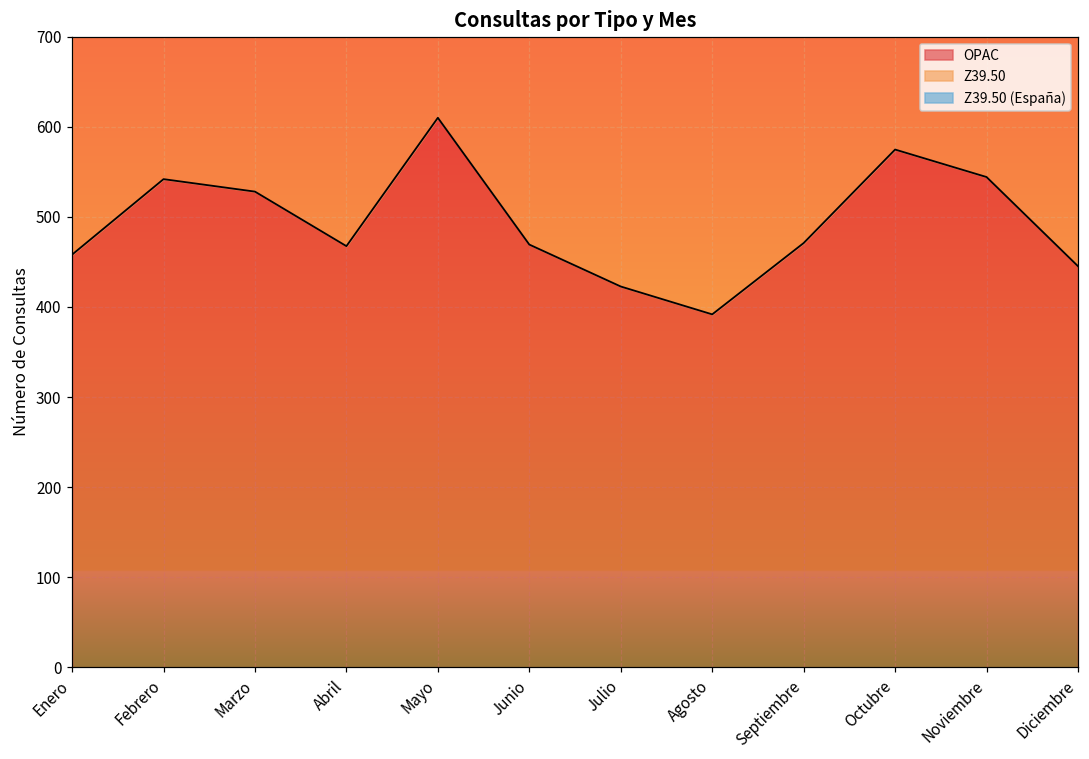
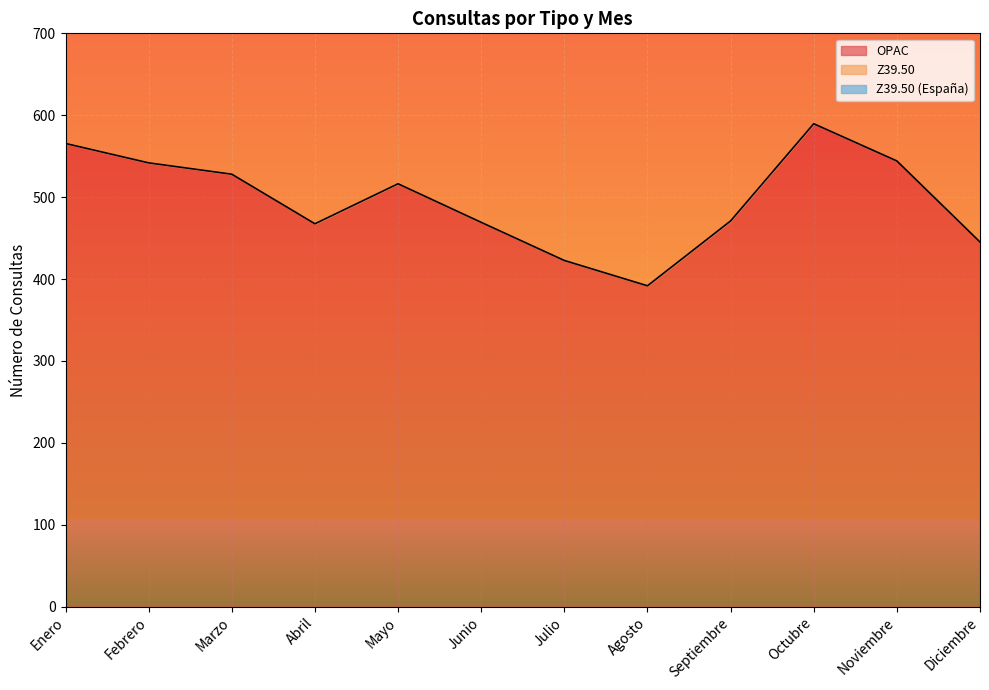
  {
    "OPAC": {
-     "Enero": 460,
+     "Enero": 570,
      "Febrero": 540,
      "Marzo": 530,
      "Abril": 470,
-     "Mayo": 610,
+     "Mayo": 520,
      "Junio": 470,
      "Julio": 420,
      "Agosto": 390,
      "Septiembre": 470,
-     "Octubre": 570,
+     "Octubre": 590,
      "Noviembre": 540,
      "Diciembre": 450
    }
  }
